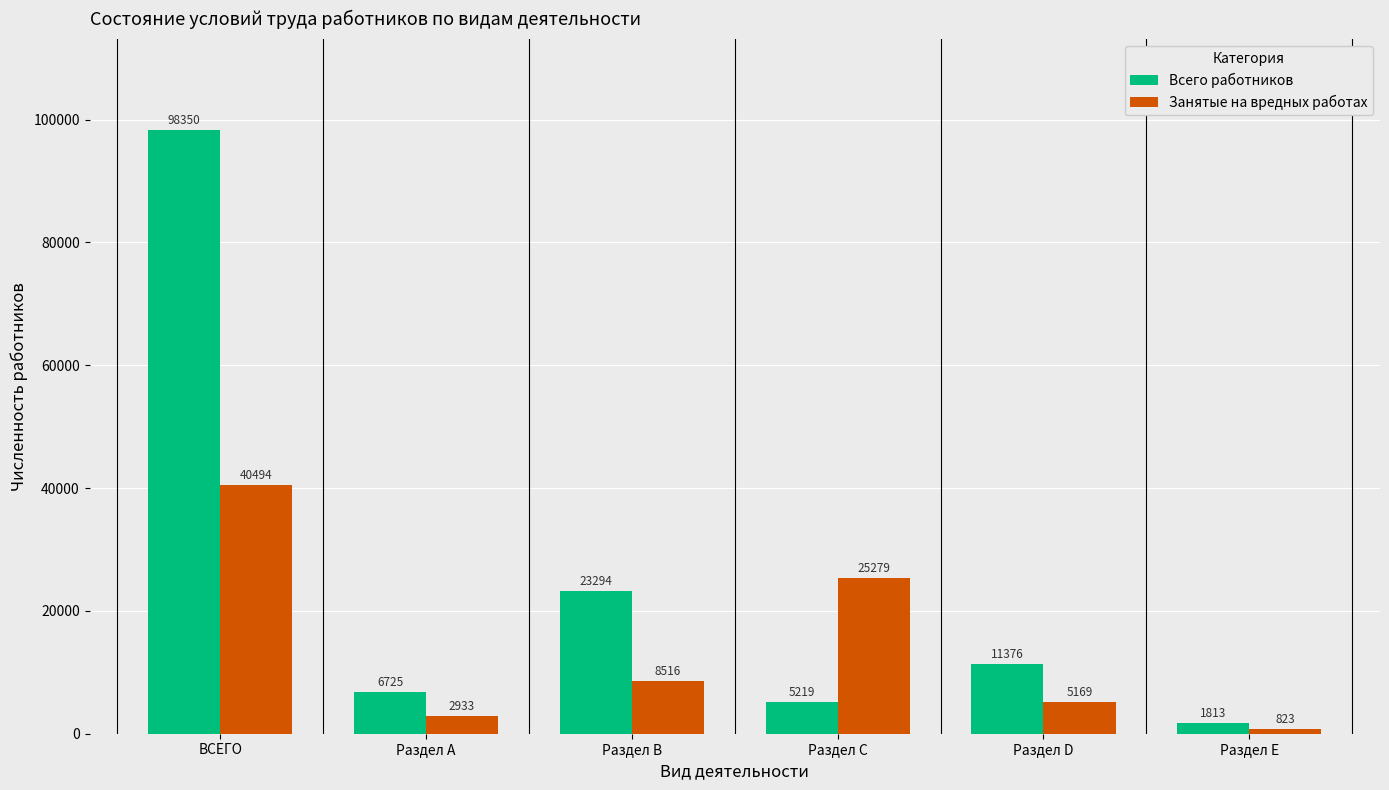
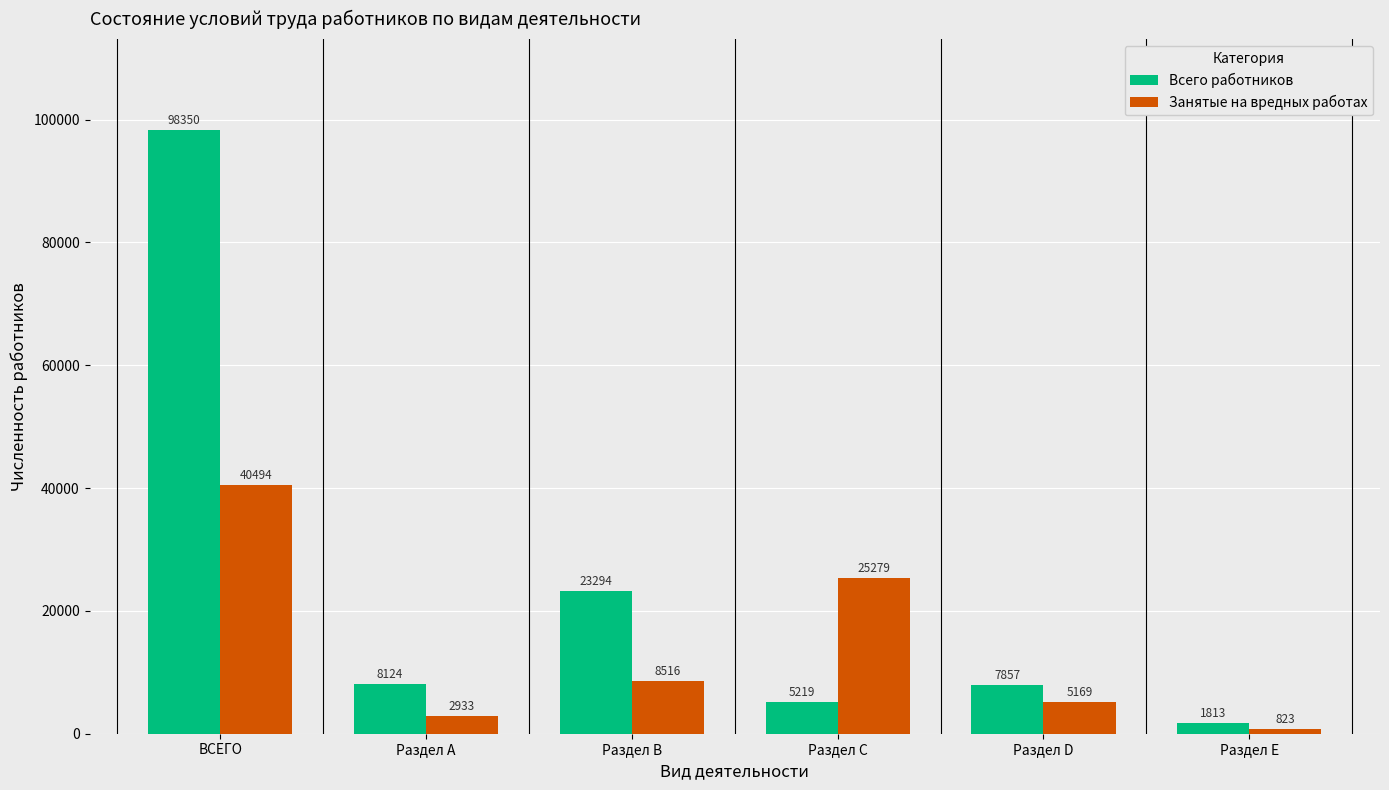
  {
    "Всего работников": {
      "ВСЕГО": 98350,
-     "Раздел А": 6725,
+     "Раздел А": 8124,
      "Раздел B": 23294,
      "Раздел C": 5219,
-     "Раздел D": 11376,
+     "Раздел D": 7857,
      "Раздел E": 1813
    },
    "Занятые на вредных работах": {
      "ВСЕГО": 40494,
      "Раздел А": 2933,
      "Раздел B": 8516,
      "Раздел C": 25279,
      "Раздел D": 5169,
      "Раздел E": 823
    }
  }
